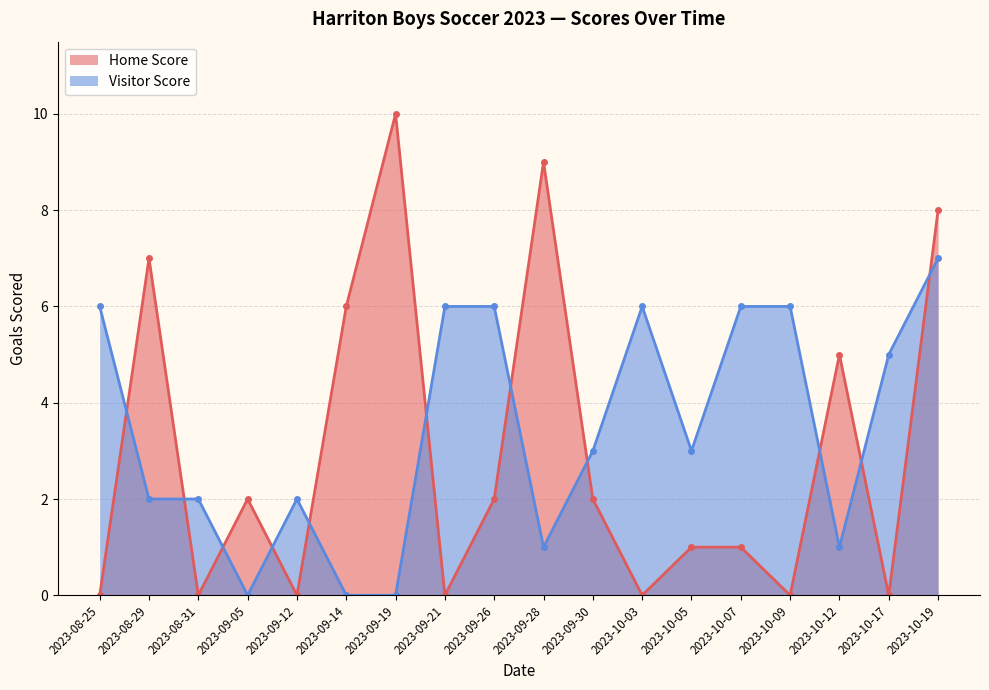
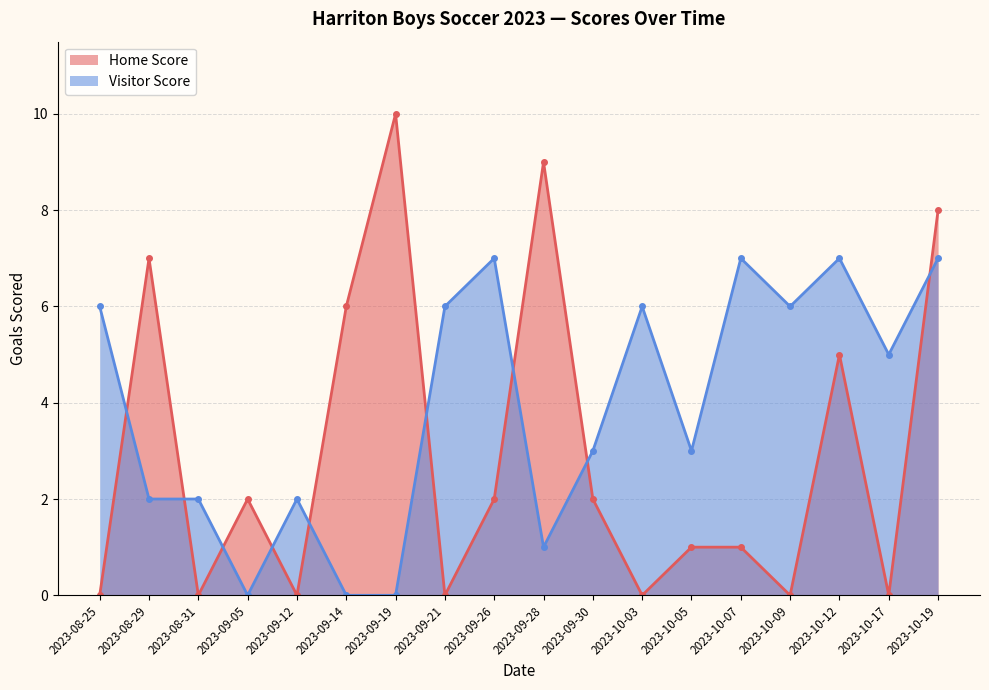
  {
    "Home Score": {
      "2023-08-25": 0,
      "2023-08-29": 7,
      "2023-08-31": 0,
      "2023-09-05": 2,
      "2023-09-12": 0,
      "2023-09-14": 6,
      "2023-09-19": 10,
      "2023-09-21": 0,
      "2023-09-26": 2,
      "2023-09-28": 9,
      "2023-09-30": 2,
      "2023-10-03": 0,
      "2023-10-05": 1,
      "2023-10-07": 1,
      "2023-10-09": 0,
      "2023-10-12": 5,
      "2023-10-17": 0,
      "2023-10-19": 8
    },
    "Visitor Score": {
      "2023-08-25": 6,
      "2023-08-29": 2,
      "2023-08-31": 2,
      "2023-09-05": 0,
      "2023-09-12": 2,
      "2023-09-14": 0,
      "2023-09-19": 0,
      "2023-09-21": 6,
-     "2023-09-26": 6,
+     "2023-09-26": 7,
      "2023-09-28": 1,
      "2023-09-30": 3,
      "2023-10-03": 6,
      "2023-10-05": 3,
-     "2023-10-07": 6,
+     "2023-10-07": 7,
      "2023-10-09": 6,
-     "2023-10-12": 1,
+     "2023-10-12": 7,
      "2023-10-17": 5,
      "2023-10-19": 7
    }
  }
